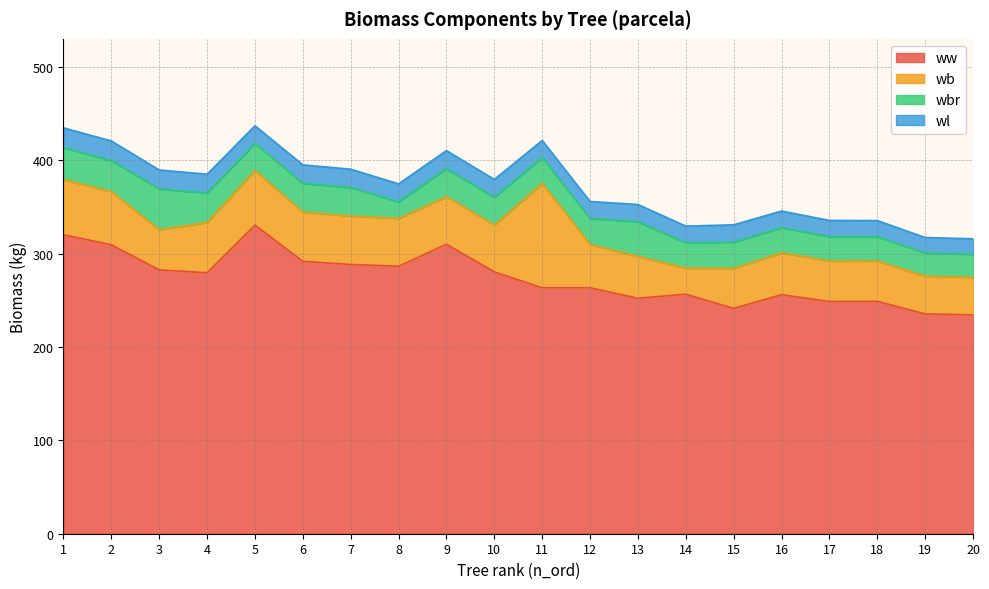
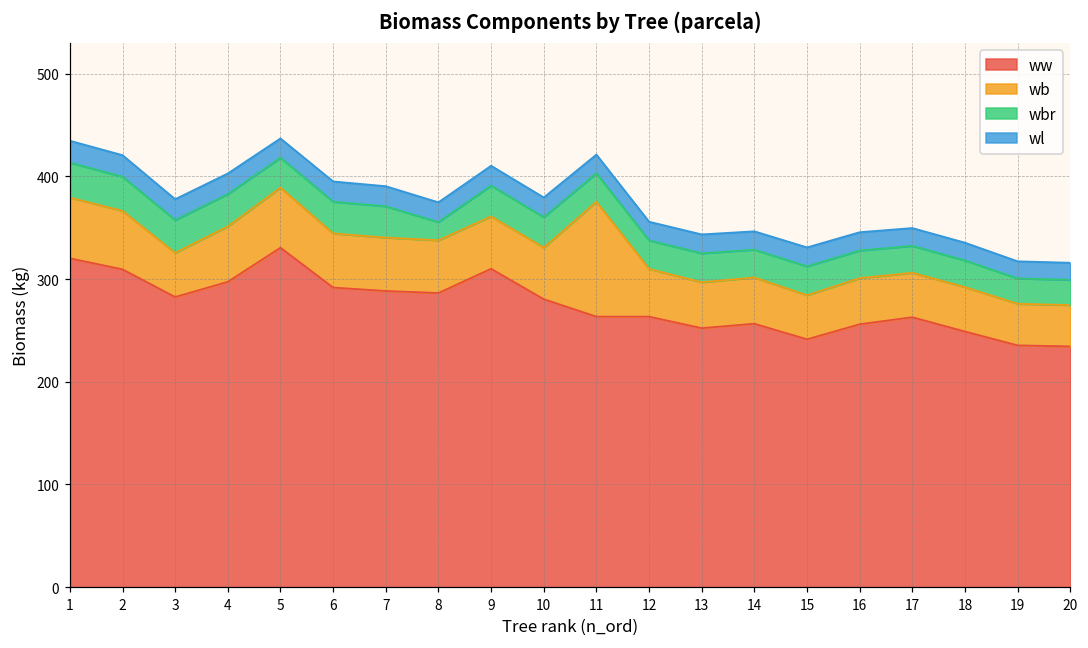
  {
    "ww": {
      "1": 320,
      "2": 310,
      "3": 280,
-     "4": 280,
+     "4": 300,
      "5": 330,
      "6": 290,
      "7": 290,
      "8": 290,
      "9": 310,
      "10": 280,
      "11": 260,
      "12": 260,
      "13": 250,
      "14": 260,
      "15": 240,
      "16": 260,
-     "17": 250,
+     "17": 260,
      "18": 250,
      "19": 240,
      "20": 230
    },
    "wb": {
      "1": 60,
      "2": 60,
      "3": 40,
      "4": 50,
      "5": 60,
      "6": 50,
      "7": 50,
      "8": 50,
      "9": 50,
      "10": 50,
      "11": 110,
      "12": 50,
      "13": 40,
-     "14": 30,
+     "14": 50,
      "15": 40,
      "16": 40,
      "17": 40,
      "18": 40,
      "19": 40,
      "20": 40
    },
    "wbr": {
      "1": 30,
      "2": 30,
-     "3": 40,
+     "3": 30,
      "4": 30,
      "5": 30,
      "6": 30,
      "7": 30,
      "8": 20,
      "9": 30,
      "10": 30,
      "11": 30,
      "12": 30,
-     "13": 40,
+     "13": 30,
      "14": 30,
      "15": 30,
      "16": 30,
      "17": 30,
      "18": 30,
      "19": 20,
      "20": 20
    },
    "wl": {
      "1": 20,
      "2": 20,
      "3": 20,
      "4": 20,
      "5": 20,
      "6": 20,
      "7": 20,
      "8": 20,
      "9": 20,
      "10": 20,
      "11": 20,
      "12": 20,
      "13": 20,
      "14": 20,
      "15": 20,
      "16": 20,
      "17": 20,
      "18": 20,
      "19": 20,
      "20": 20
    }
  }
